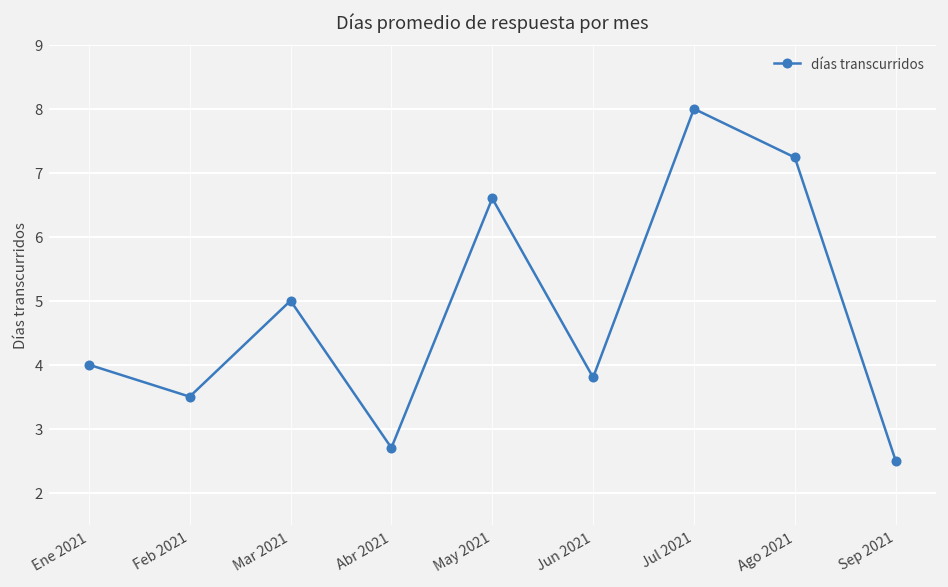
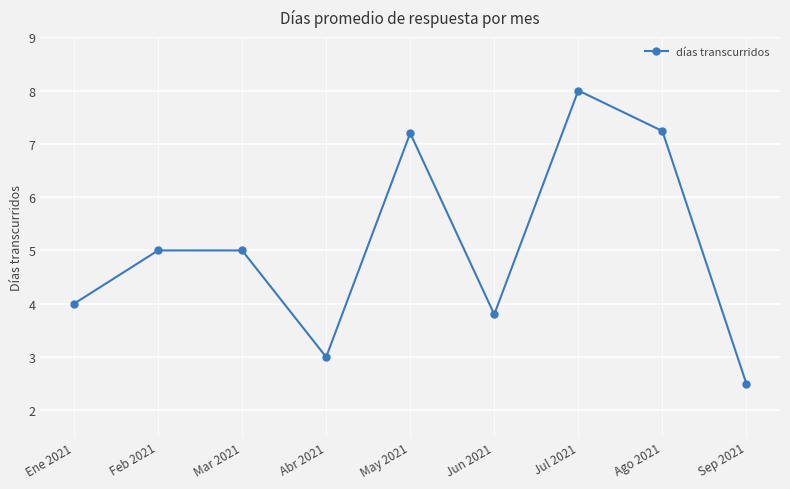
  {
    "Ene 2021": 4.0,
-   "Feb 2021": 3.5,
+   "Feb 2021": 5.0,
    "Mar 2021": 5.0,
-   "Abr 2021": 2.7,
-   "May 2021": 6.6,
+   "Abr 2021": 3.0,
+   "May 2021": 7.2,
    "Jun 2021": 3.8,
    "Jul 2021": 8.0,
    "Ago 2021": 7.2,
    "Sep 2021": 2.5
  }
